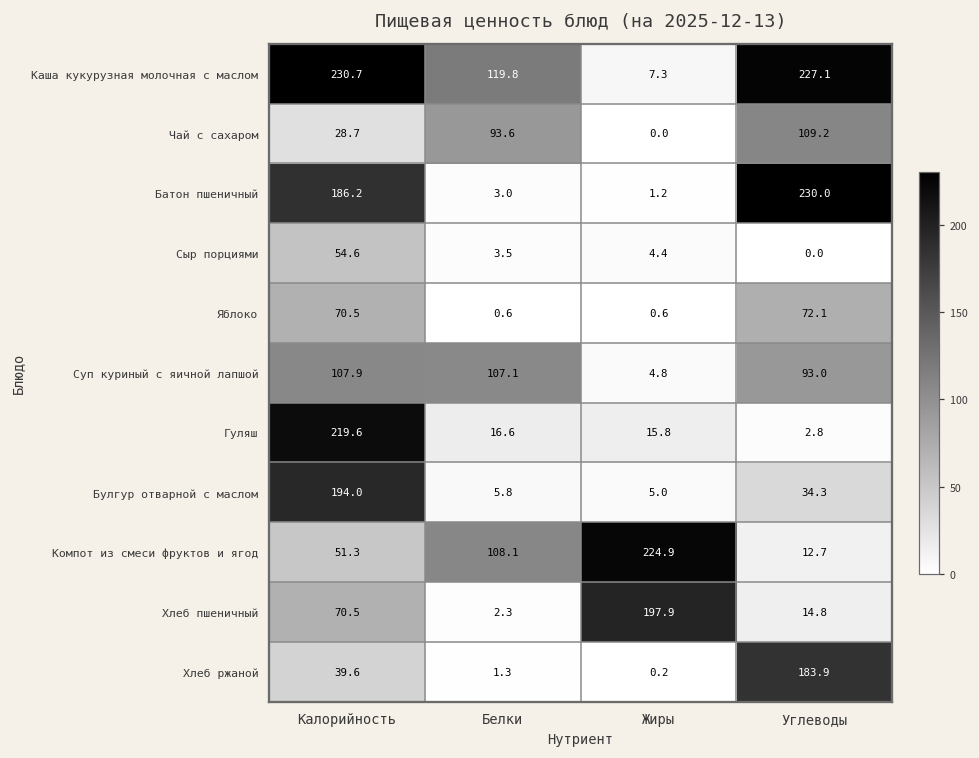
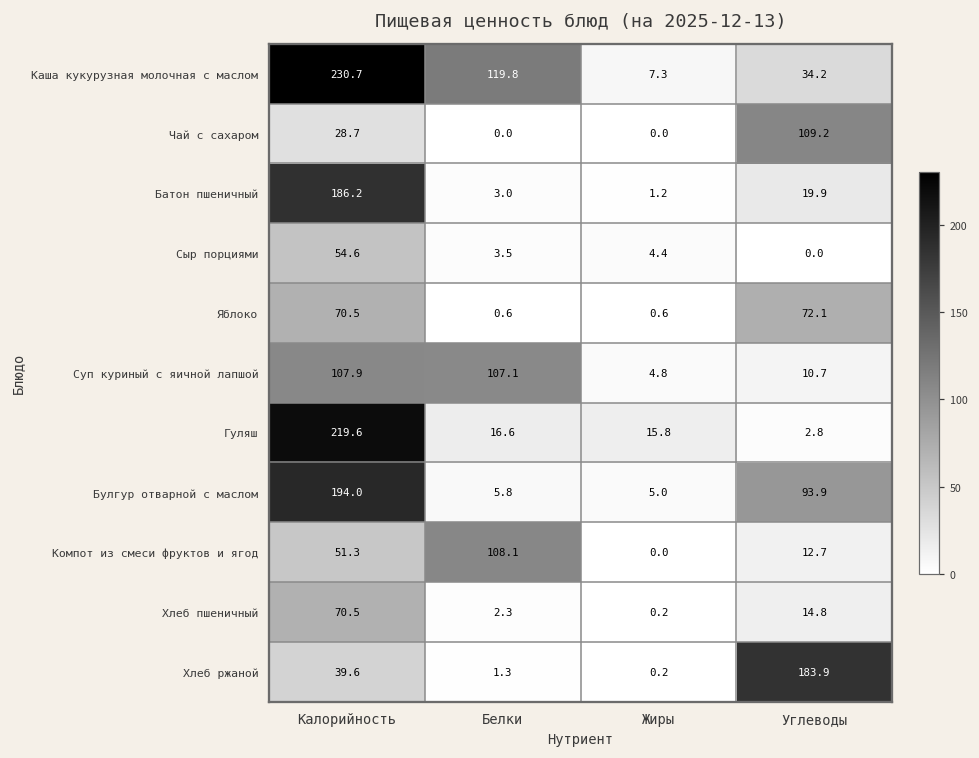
  {
    "Каша кукурузная молочная с маслом": {
      "Калорийность": 230.7,
      "Белки": 119.8,
      "Жиры": 7.3,
-     "Углеводы": 227.1
+     "Углеводы": 34.2
    },
    "Чай с сахаром": {
      "Калорийность": 28.7,
-     "Белки": 93.6,
+     "Белки": 0.0,
      "Жиры": 0.0,
      "Углеводы": 109.2
    },
    "Батон пшеничный": {
      "Калорийность": 186.2,
      "Белки": 3.0,
      "Жиры": 1.2,
-     "Углеводы": 230.0
+     "Углеводы": 19.9
    },
    "Сыр порциями": {
      "Калорийность": 54.6,
      "Белки": 3.5,
      "Жиры": 4.4,
      "Углеводы": 0.0
    },
    "Яблоко": {
      "Калорийность": 70.5,
      "Белки": 0.6,
      "Жиры": 0.6,
      "Углеводы": 72.1
    },
    "Суп куриный с яичной лапшой": {
      "Калорийность": 107.9,
      "Белки": 107.1,
      "Жиры": 4.8,
-     "Углеводы": 93.0
+     "Углеводы": 10.7
    },
    "Гуляш": {
      "Калорийность": 219.6,
      "Белки": 16.6,
      "Жиры": 15.8,
      "Углеводы": 2.8
    },
    "Булгур отварной с маслом": {
      "Калорийность": 194.0,
      "Белки": 5.8,
      "Жиры": 5.0,
-     "Углеводы": 34.3
+     "Углеводы": 93.9
    },
    "Компот из смеси фруктов и ягод": {
      "Калорийность": 51.3,
      "Белки": 108.1,
-     "Жиры": 224.9,
+     "Жиры": 0.0,
      "Углеводы": 12.7
    },
    "Хлеб пшеничный": {
      "Калорийность": 70.5,
      "Белки": 2.3,
-     "Жиры": 197.9,
+     "Жиры": 0.2,
      "Углеводы": 14.8
    },
    "Хлеб ржаной": {
      "Калорийность": 39.6,
      "Белки": 1.3,
      "Жиры": 0.2,
      "Углеводы": 183.9
    }
  }
